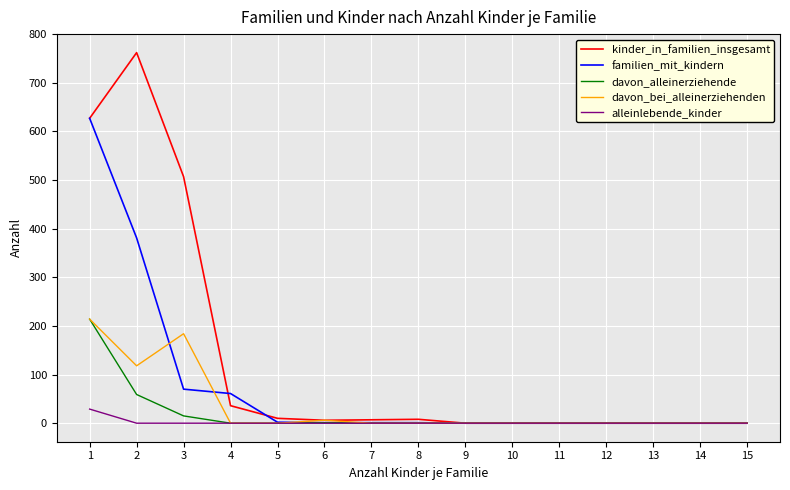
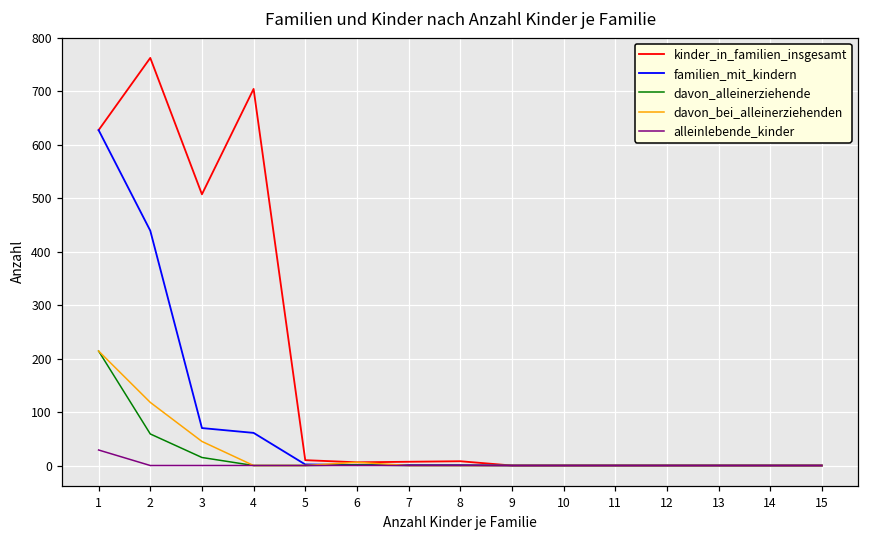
  {
    "kinder_in_familien_insgesamt": {
      "2": 760,
      "3": 510,
-     "4": 40,
+     "4": 700,
      "5": 10,
      "7": 10,
      "8": 10
    },
    "familien_mit_kindern": {
-     "2": 380,
+     "2": 440,
      "3": 70,
      "4": 60
    },
    "davon_alleinerziehende": {
      "2": 60,
      "3": 20
    },
    "davon_bei_alleinerziehenden": {
      "2": 120,
-     "3": 180
+     "3": 50
    },
    "alleinlebende_kinder": {
      "1": 30,
      "2": 0,
      "3": 0
    }
  }
